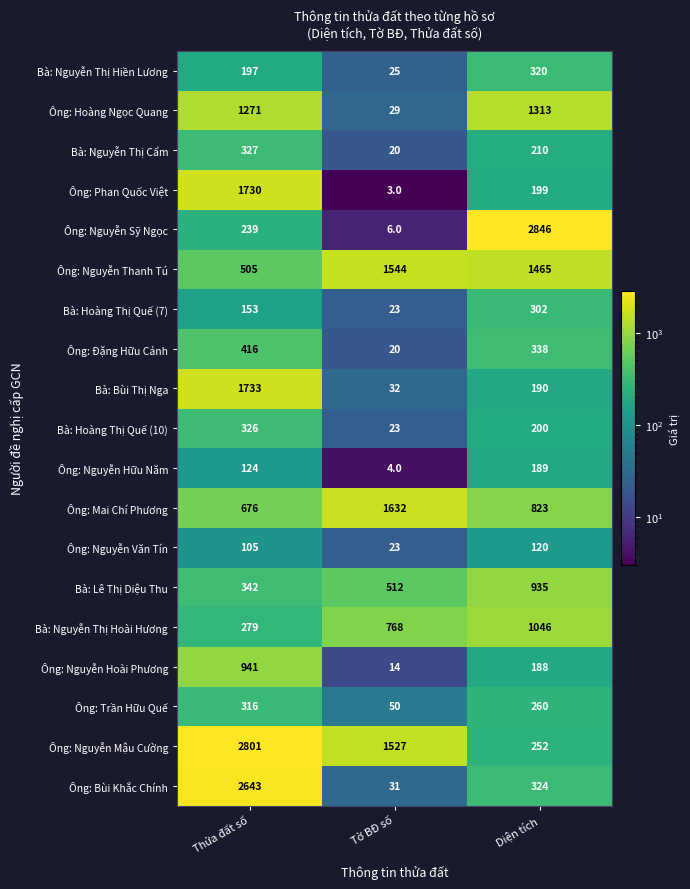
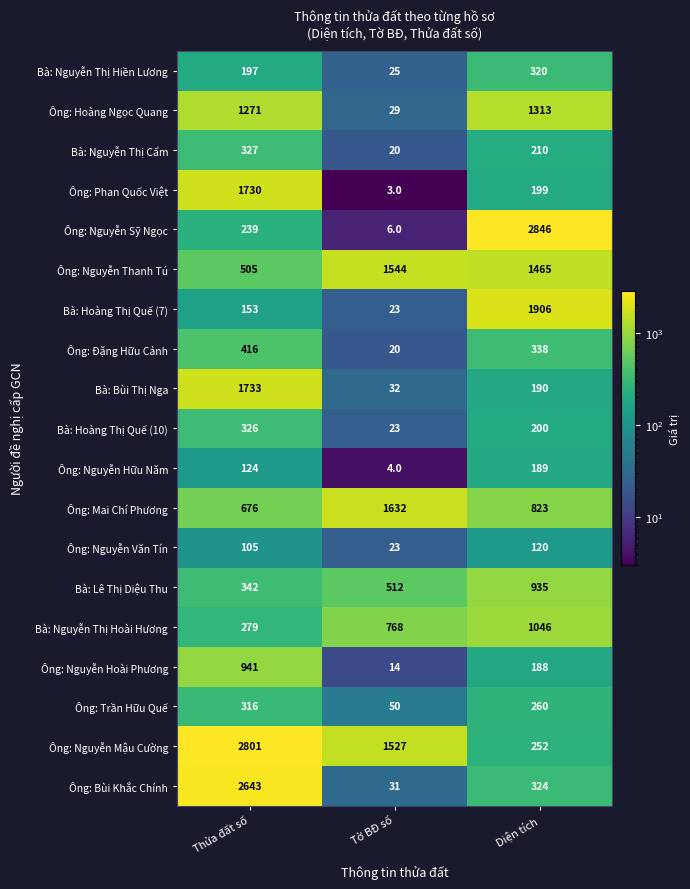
  {
    "Bà: Nguyễn Thị Hiền Lương": {
      "Thửa đất số": 197,
      "Tờ BĐ số": 25,
      "Diện tích": 320
    },
    "Ông: Hoàng Ngọc Quang": {
      "Thửa đất số": 1271,
      "Tờ BĐ số": 29,
      "Diện tích": 1313
    },
    "Bà: Nguyễn Thị Cẩm": {
      "Thửa đất số": 327,
      "Tờ BĐ số": 20,
      "Diện tích": 210
    },
    "Ông: Phan Quốc Việt": {
      "Thửa đất số": 1730,
      "Tờ BĐ số": 3.0,
      "Diện tích": 199
    },
    "Ông: Nguyễn Sỹ Ngọc": {
      "Thửa đất số": 239,
      "Tờ BĐ số": 6.0,
      "Diện tích": 2846
    },
    "Ông: Nguyễn Thanh Tú": {
      "Thửa đất số": 505,
      "Tờ BĐ số": 1544,
      "Diện tích": 1465
    },
    "Bà: Hoàng Thị Quế (7)": {
      "Thửa đất số": 153,
      "Tờ BĐ số": 23,
-     "Diện tích": 302
+     "Diện tích": 1906
    },
    "Ông: Đặng Hữu Cảnh": {
      "Thửa đất số": 416,
      "Tờ BĐ số": 20,
      "Diện tích": 338
    },
    "Bà: Bùi Thị Nga": {
      "Thửa đất số": 1733,
      "Tờ BĐ số": 32,
      "Diện tích": 190
    },
    "Bà: Hoàng Thị Quế (10)": {
      "Thửa đất số": 326,
      "Tờ BĐ số": 23,
      "Diện tích": 200
    },
    "Ông: Nguyễn Hữu Năm": {
      "Thửa đất số": 124,
      "Tờ BĐ số": 4.0,
      "Diện tích": 189
    },
    "Ông: Mai Chí Phương": {
      "Thửa đất số": 676,
      "Tờ BĐ số": 1632,
      "Diện tích": 823
    },
    "Ông: Nguyễn Văn Tín": {
      "Thửa đất số": 105,
      "Tờ BĐ số": 23,
      "Diện tích": 120
    },
    "Bà: Lê Thị Diệu Thu": {
      "Thửa đất số": 342,
      "Tờ BĐ số": 512,
      "Diện tích": 935
    },
    "Bà: Nguyễn Thị Hoài Hương": {
      "Thửa đất số": 279,
      "Tờ BĐ số": 768,
      "Diện tích": 1046
    },
    "Ông: Nguyễn Hoài Phương": {
      "Thửa đất số": 941,
      "Tờ BĐ số": 14,
      "Diện tích": 188
    },
    "Ông: Trần Hữu Quế": {
      "Thửa đất số": 316,
      "Tờ BĐ số": 50,
      "Diện tích": 260
    },
    "Ông: Nguyễn Mậu Cường": {
      "Thửa đất số": 2801,
      "Tờ BĐ số": 1527,
      "Diện tích": 252
    },
    "Ông: Bùi Khắc Chính": {
      "Thửa đất số": 2643,
      "Tờ BĐ số": 31,
      "Diện tích": 324
    }
  }
